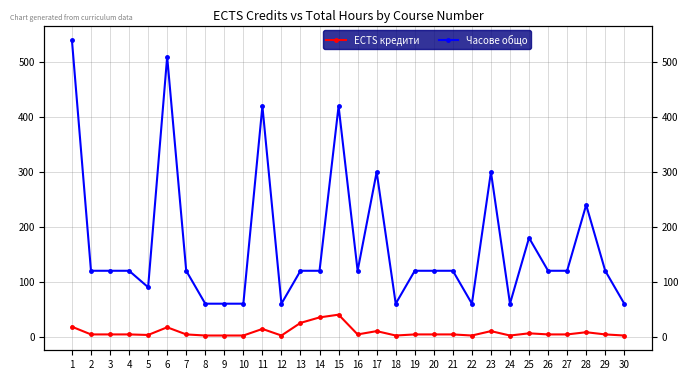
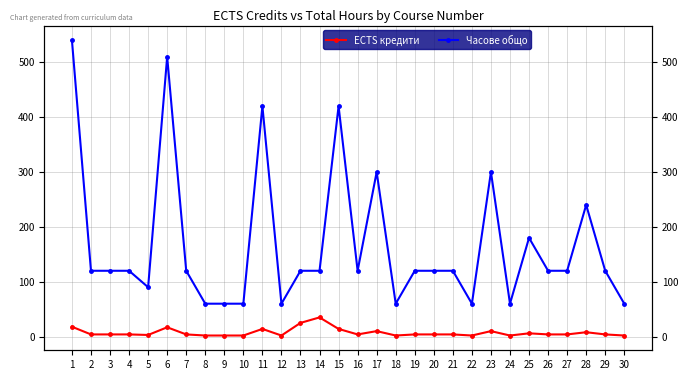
  {
    "ECTS кредити": {
      "1": 20,
      "2": 0,
      "3": 0,
      "4": 0,
      "5": 0,
      "6": 20,
      "7": 0,
      "8": 0,
      "9": 0,
      "10": 0,
      "11": 10,
      "12": 0,
      "13": 30,
      "14": 40,
-     "15": 40,
+     "15": 10,
      "16": 0,
      "17": 10,
      "18": 0,
      "19": 0,
      "20": 0,
      "21": 0,
      "22": 0,
      "23": 10,
      "24": 0,
      "25": 10,
      "26": 0,
      "27": 0,
      "28": 10,
      "29": 0,
      "30": 0
    },
    "Часове общо": {
      "1": 540,
      "2": 120,
      "3": 120,
      "4": 120,
      "5": 90,
      "6": 510,
      "7": 120,
      "8": 60,
      "9": 60,
      "10": 60,
      "11": 420,
      "12": 60,
      "13": 120,
      "14": 120,
      "15": 420,
      "16": 120,
      "17": 300,
      "18": 60,
      "19": 120,
      "20": 120,
      "21": 120,
      "22": 60,
      "23": 300,
      "24": 60,
      "25": 180,
      "26": 120,
      "27": 120,
      "28": 240,
      "29": 120,
      "30": 60
    }
  }
